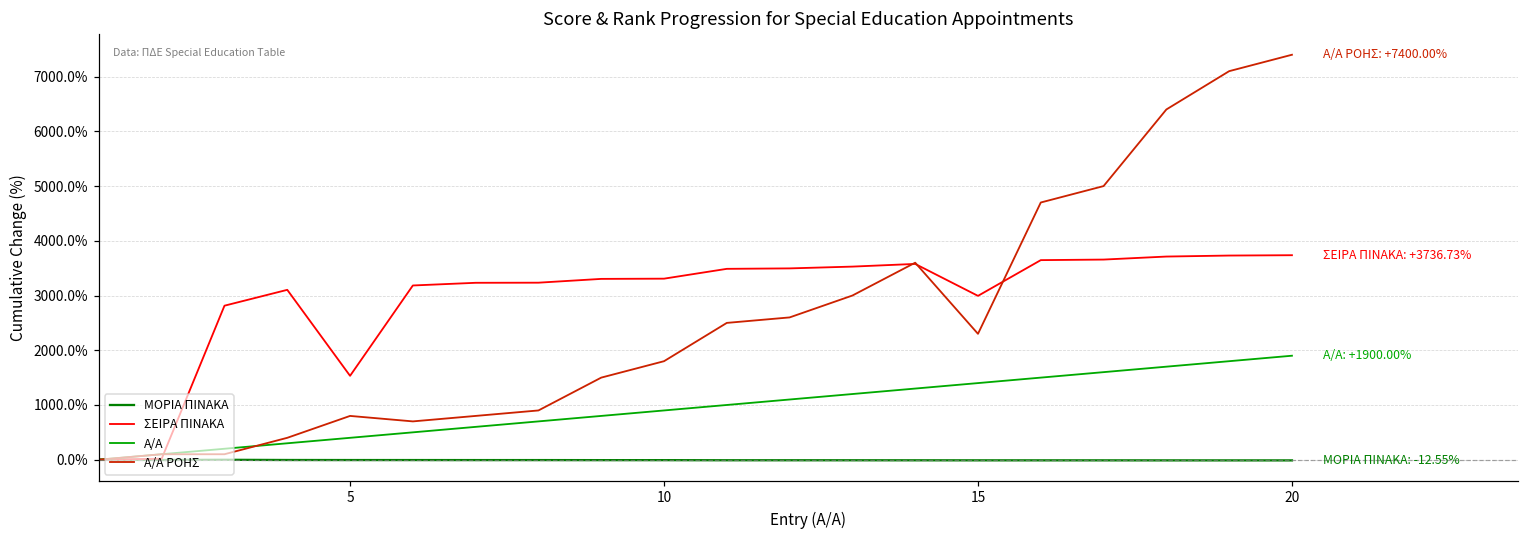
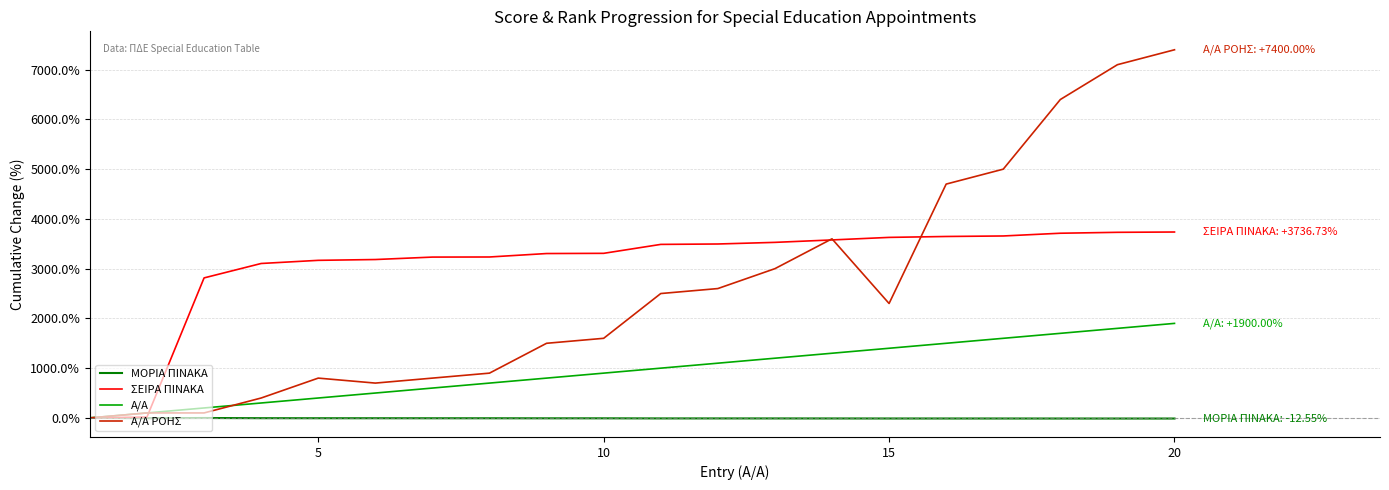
  {
    "ΣΕΙΡΑ ΠΙΝΑΚΑ": {
-     "5": "1500%",
+     "5": "3200%",
      "10": "3300%",
-     "15": "3000%",
+     "15": "3600%",
      "20": "3700%"
    },
    "Α/Α ΡΟΗΣ": {
      "5": "800%",
-     "10": "1800%",
+     "10": "1600%",
      "15": "2300%",
      "20": "7400%"
    }
  }
